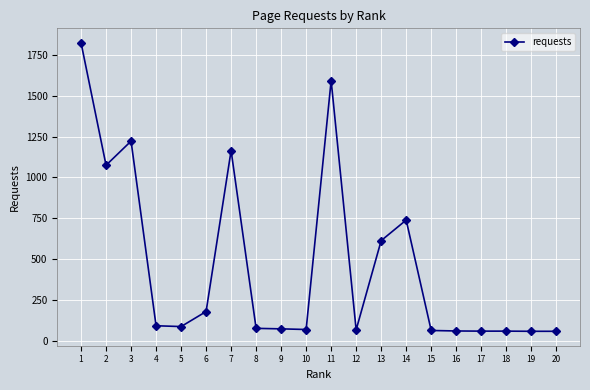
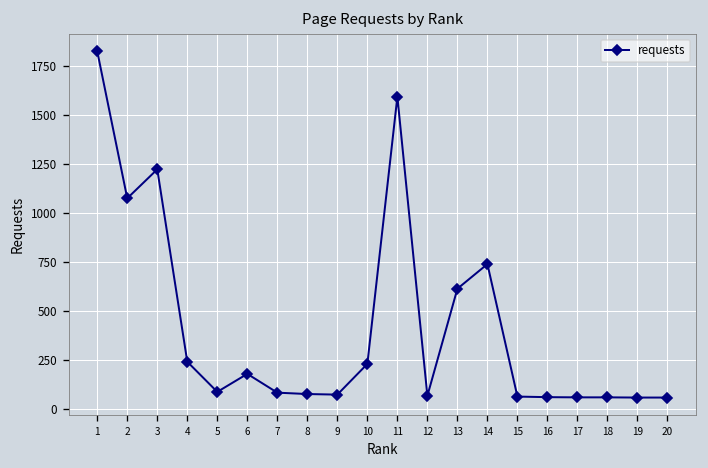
  {
    "1": 1830,
    "2": 1080,
    "3": 1220,
-   "4": 90,
+   "4": 240,
    "5": 90,
    "6": 180,
-   "7": 1170,
+   "7": 80,
    "8": 80,
    "9": 70,
-   "10": 70,
+   "10": 230,
    "11": 1590,
    "12": 70,
    "13": 610,
    "14": 740,
    "15": 60,
    "16": 60,
    "17": 60,
    "18": 60,
    "19": 60,
    "20": 60
  }
